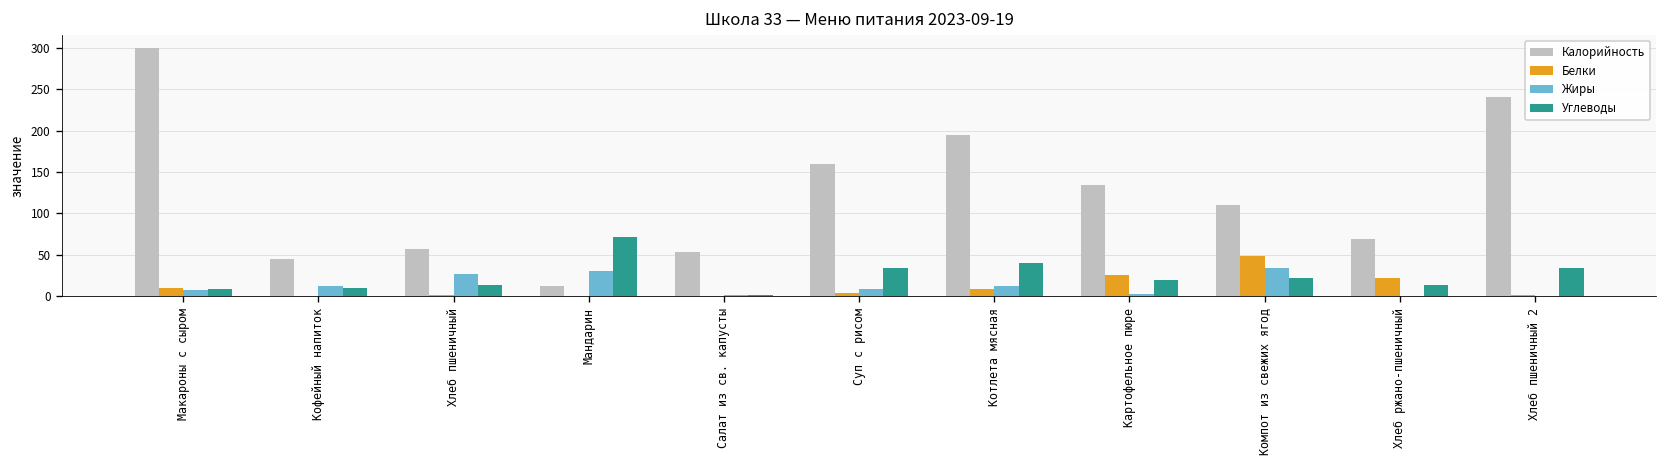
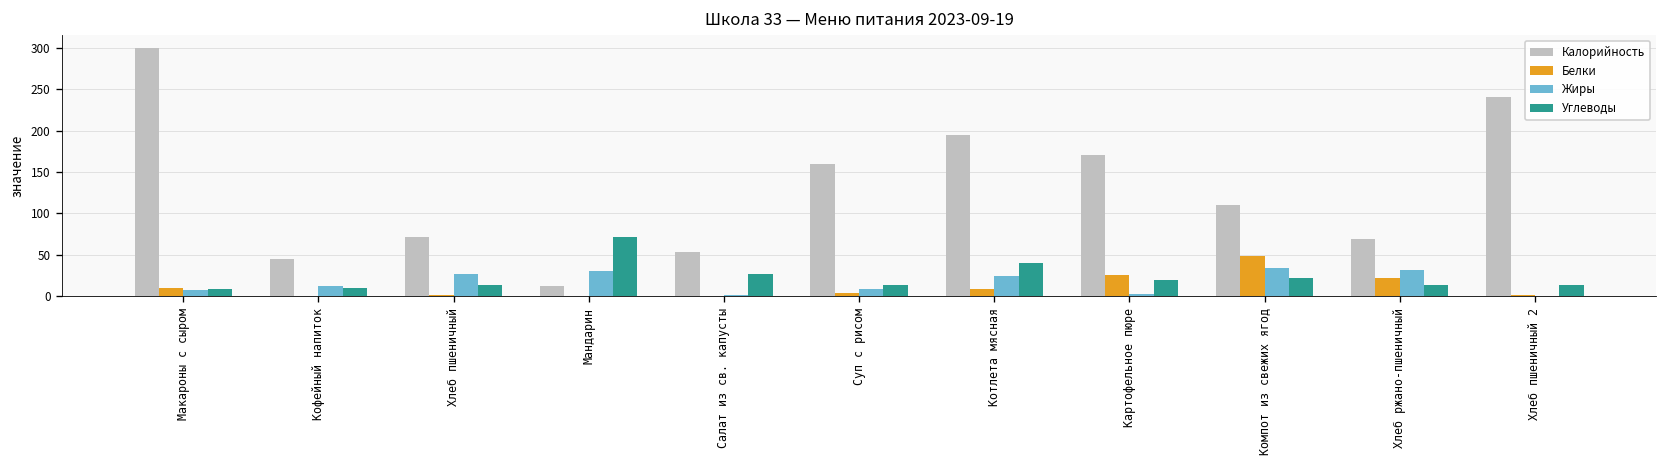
  {
    "Калорийность": {
      "Макароны с сыром": 300,
      "Кофейный напиток": 50,
-     "Хлеб пшеничный": 60,
+     "Хлеб пшеничный": 70,
      "Мандарин": 10,
      "Салат из св. капусты": 50,
      "Суп с рисом": 160,
      "Котлета мясная": 190,
-     "Картофельное пюре": 130,
+     "Картофельное пюре": 170,
      "Компот из свежих ягод": 110,
      "Хлеб ржано-пшеничный": 70,
      "Хлеб пшеничный 2": 240
    },
    "Белки": {
      "Макароны с сыром": 10,
      "Суп с рисом": 0,
      "Котлета мясная": 10,
      "Картофельное пюре": 30,
      "Компот из свежих ягод": 50,
      "Хлеб ржано-пшеничный": 20
    },
    "Жиры": {
      "Макароны с сыром": 10,
      "Кофейный напиток": 10,
      "Хлеб пшеничный": 30,
      "Мандарин": 30,
      "Суп с рисом": 10,
-     "Котлета мясная": 10,
+     "Котлета мясная": 20,
      "Компот из свежих ягод": 30,
-     "Хлеб ржано-пшеничный": 0
+     "Хлеб ржано-пшеничный": 30
    },
    "Углеводы": {
      "Макароны с сыром": 10,
      "Кофейный напиток": 10,
      "Хлеб пшеничный": 10,
      "Мандарин": 70,
-     "Салат из св. капусты": 0,
-     "Суп с рисом": 30,
+     "Салат из св. капусты": 30,
+     "Суп с рисом": 10,
      "Котлета мясная": 40,
      "Картофельное пюре": 20,
      "Компот из свежих ягод": 20,
      "Хлеб ржано-пшеничный": 10,
-     "Хлеб пшеничный 2": 30
+     "Хлеб пшеничный 2": 10
    }
  }
